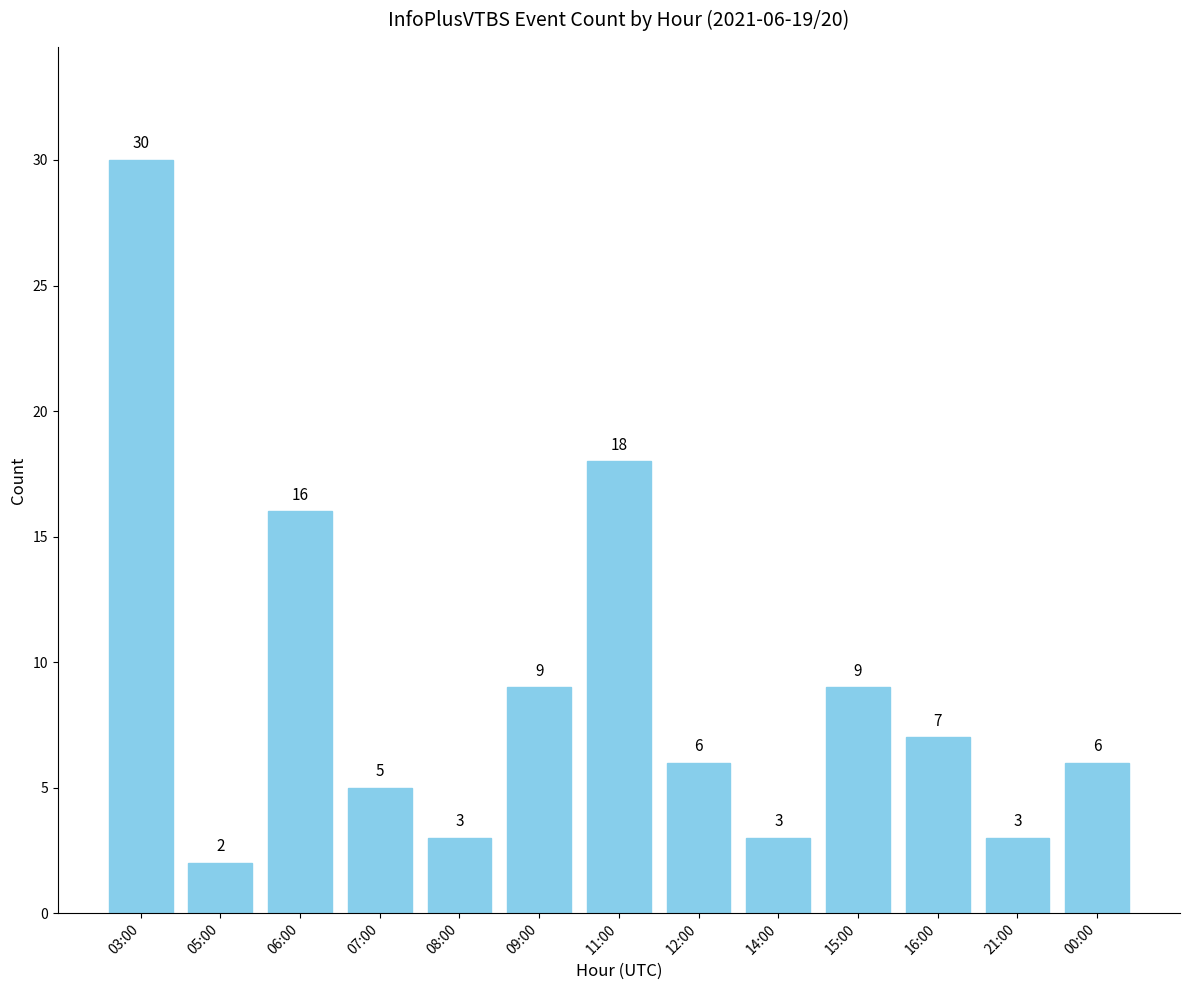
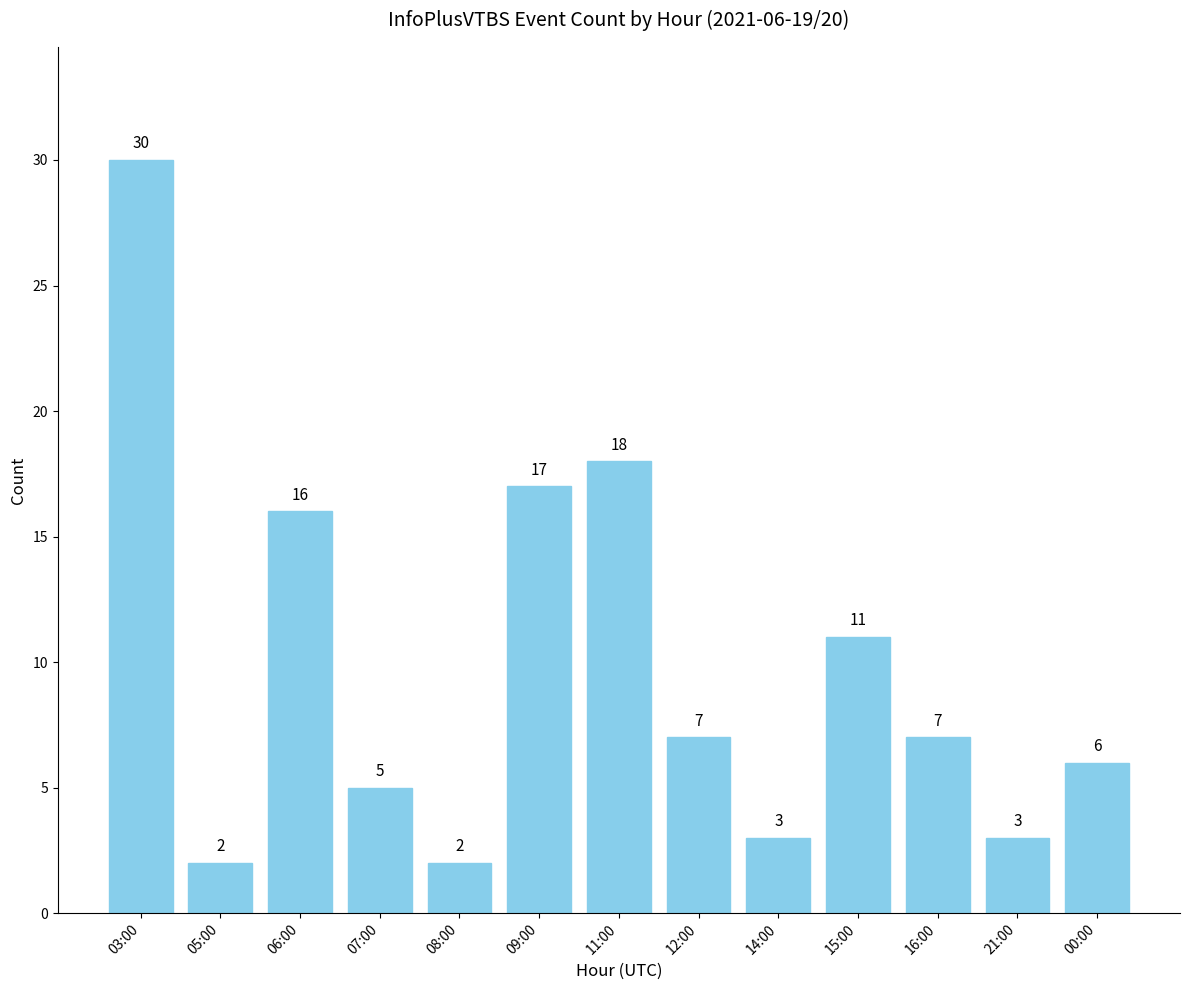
  {
    "03:00": 30,
    "05:00": 2,
    "06:00": 16,
    "07:00": 5,
-   "08:00": 3,
-   "09:00": 9,
+   "08:00": 2,
+   "09:00": 17,
    "11:00": 18,
-   "12:00": 6,
+   "12:00": 7,
    "14:00": 3,
-   "15:00": 9,
+   "15:00": 11,
    "16:00": 7,
    "21:00": 3,
    "00:00": 6
  }
